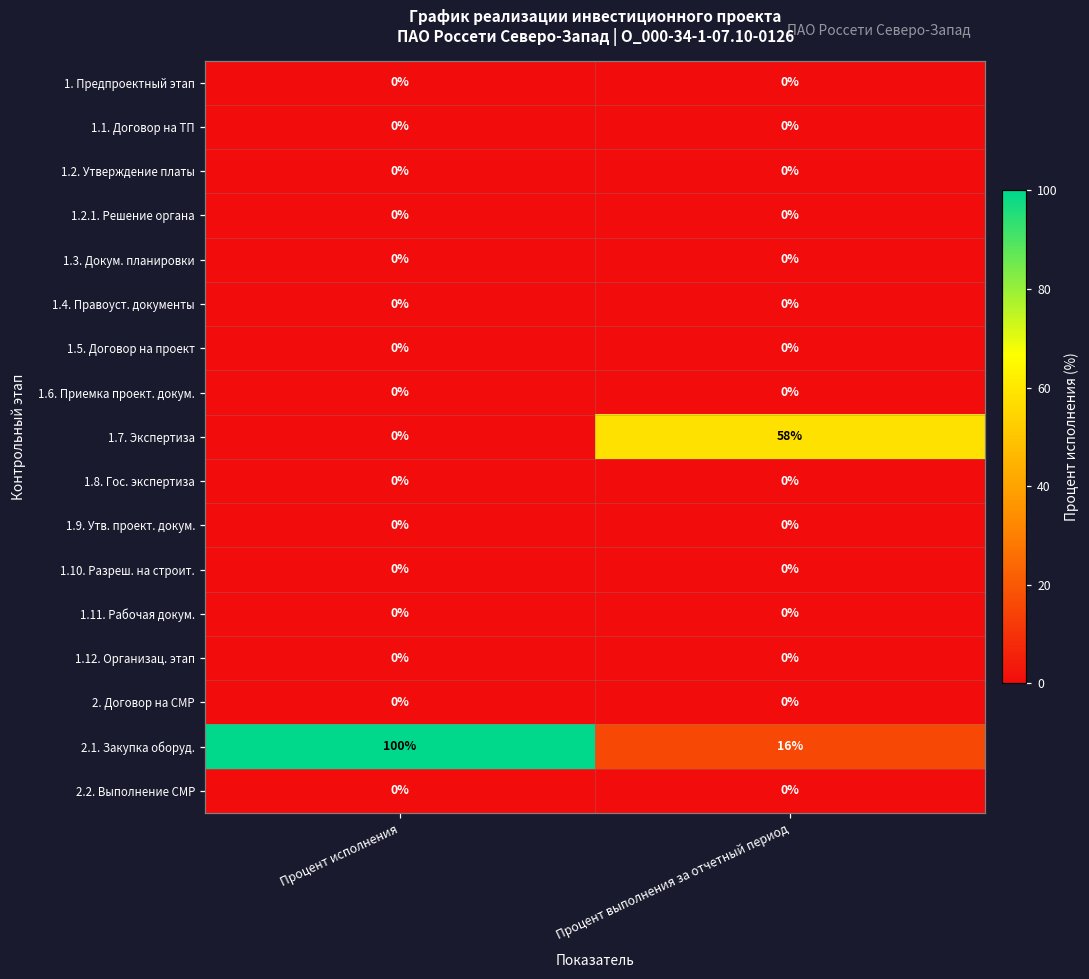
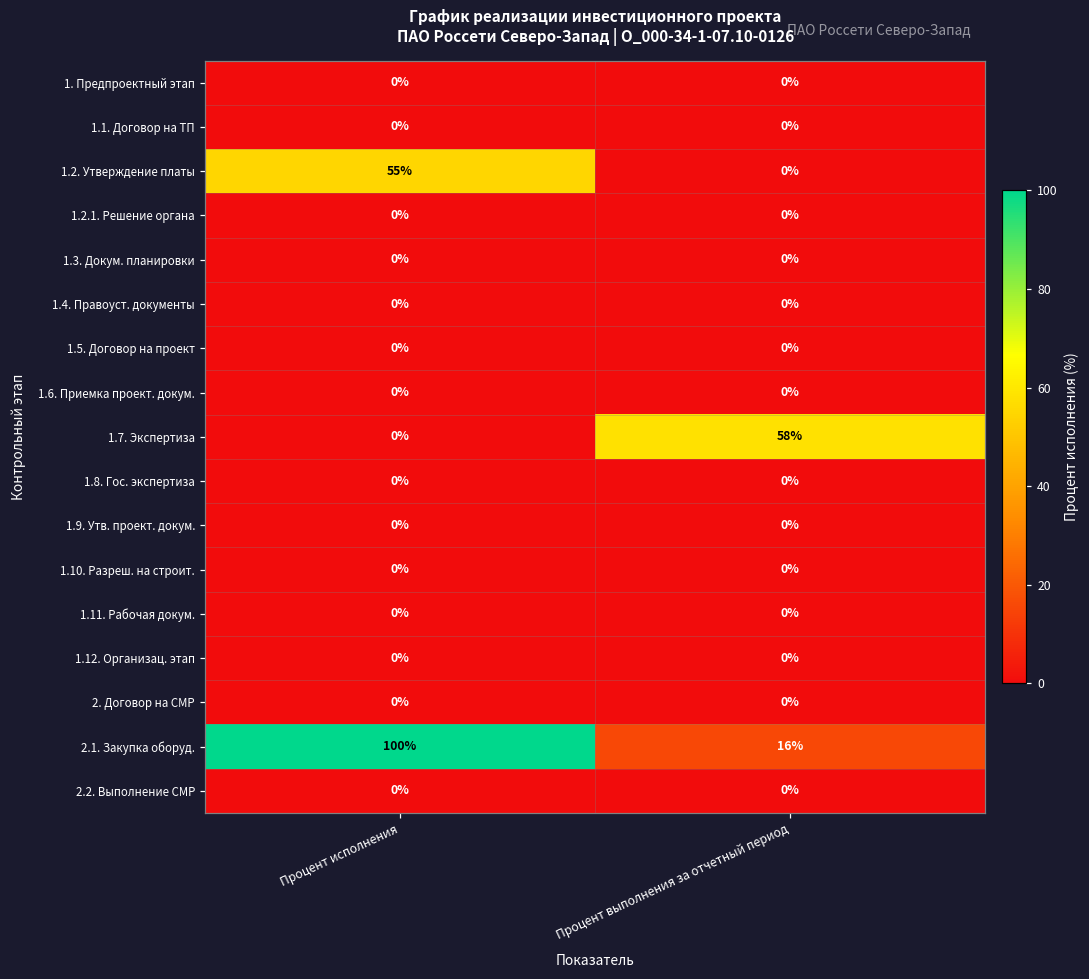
  {
    "1. Предпроектный этап": {
      "Процент исполнения": "0%",
      "Процент выполнения за отчетный период": "0%"
    },
    "1.1. Договор на ТП": {
      "Процент исполнения": "0%",
      "Процент выполнения за отчетный период": "0%"
    },
    "1.2. Утверждение платы": {
-     "Процент исполнения": "0%",
+     "Процент исполнения": "55%",
      "Процент выполнения за отчетный период": "0%"
    },
    "1.2.1. Решение органа": {
      "Процент исполнения": "0%",
      "Процент выполнения за отчетный период": "0%"
    },
    "1.3. Докум. планировки": {
      "Процент исполнения": "0%",
      "Процент выполнения за отчетный период": "0%"
    },
    "1.4. Правоуст. документы": {
      "Процент исполнения": "0%",
      "Процент выполнения за отчетный период": "0%"
    },
    "1.5. Договор на проект": {
      "Процент исполнения": "0%",
      "Процент выполнения за отчетный период": "0%"
    },
    "1.6. Приемка проект. докум.": {
      "Процент исполнения": "0%",
      "Процент выполнения за отчетный период": "0%"
    },
    "1.7. Экспертиза": {
      "Процент исполнения": "0%",
      "Процент выполнения за отчетный период": "58%"
    },
    "1.8. Гос. экспертиза": {
      "Процент исполнения": "0%",
      "Процент выполнения за отчетный период": "0%"
    },
    "1.9. Утв. проект. докум.": {
      "Процент исполнения": "0%",
      "Процент выполнения за отчетный период": "0%"
    },
    "1.10. Разреш. на строит.": {
      "Процент исполнения": "0%",
      "Процент выполнения за отчетный период": "0%"
    },
    "1.11. Рабочая докум.": {
      "Процент исполнения": "0%",
      "Процент выполнения за отчетный период": "0%"
    },
    "1.12. Организац. этап": {
      "Процент исполнения": "0%",
      "Процент выполнения за отчетный период": "0%"
    },
    "2. Договор на СМР": {
      "Процент исполнения": "0%",
      "Процент выполнения за отчетный период": "0%"
    },
    "2.1. Закупка оборуд.": {
      "Процент исполнения": "100%",
      "Процент выполнения за отчетный период": "16%"
    },
    "2.2. Выполнение СМР": {
      "Процент исполнения": "0%",
      "Процент выполнения за отчетный период": "0%"
    }
  }
